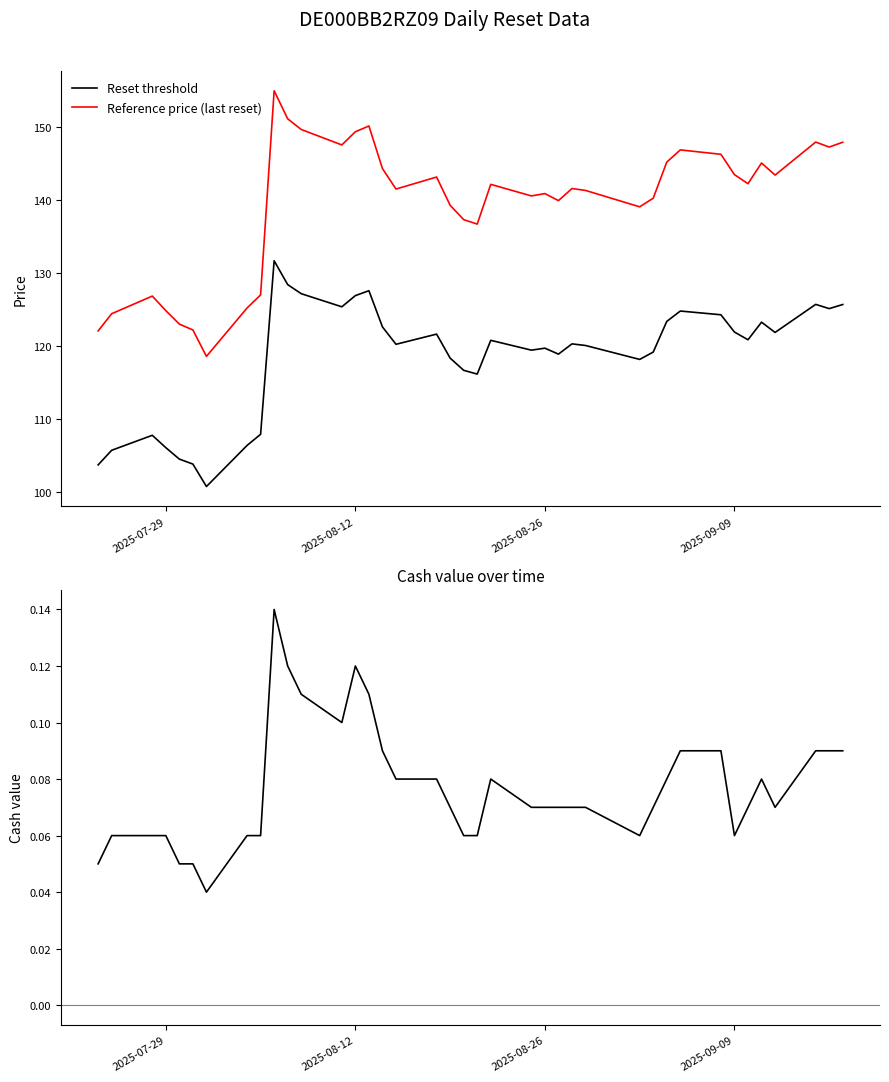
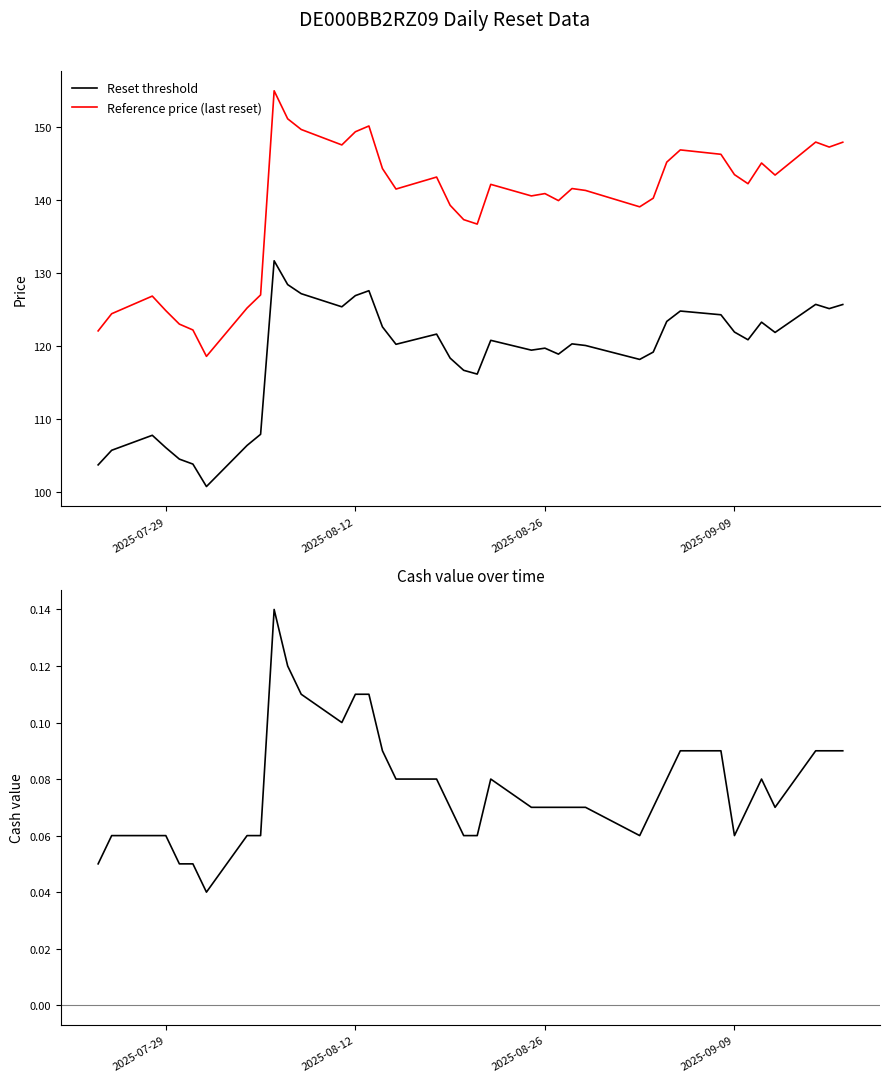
  {
    "Cash value over time": {
      "2025-07-29": 0.06,
-     "2025-08-12": 0.12,
+     "2025-08-12": 0.11,
      "2025-08-26": 0.07,
      "2025-09-09": 0.06
    }
  }
